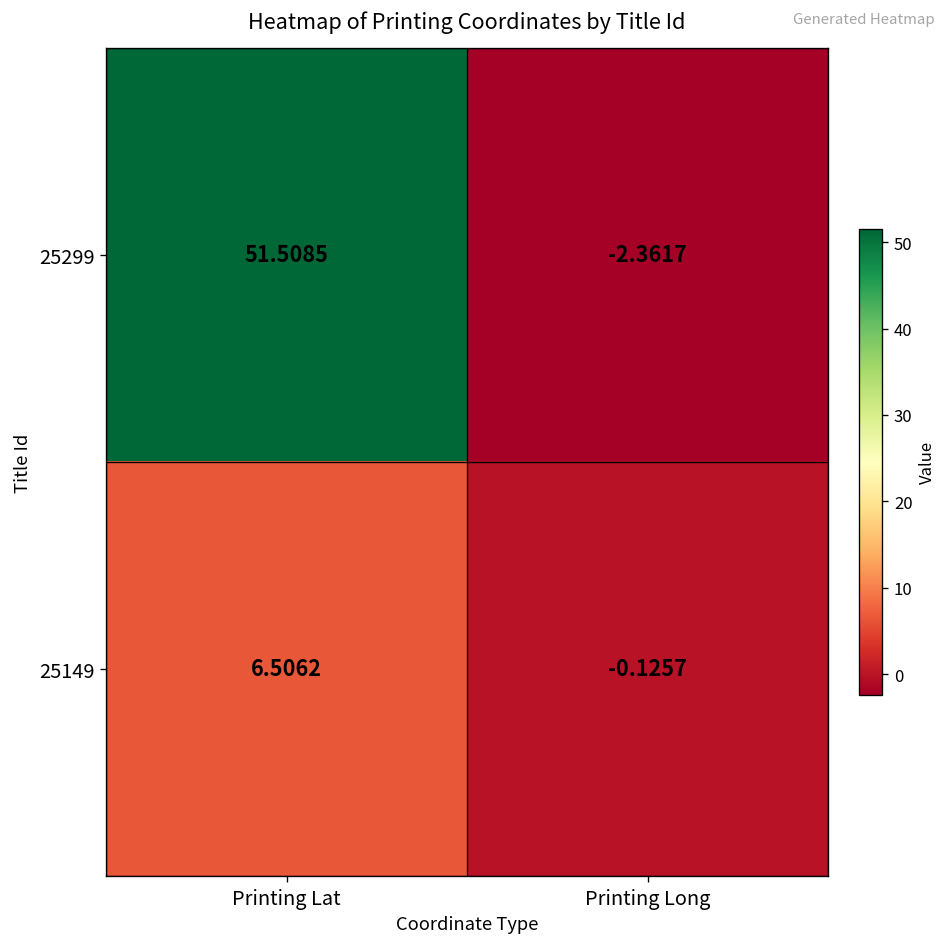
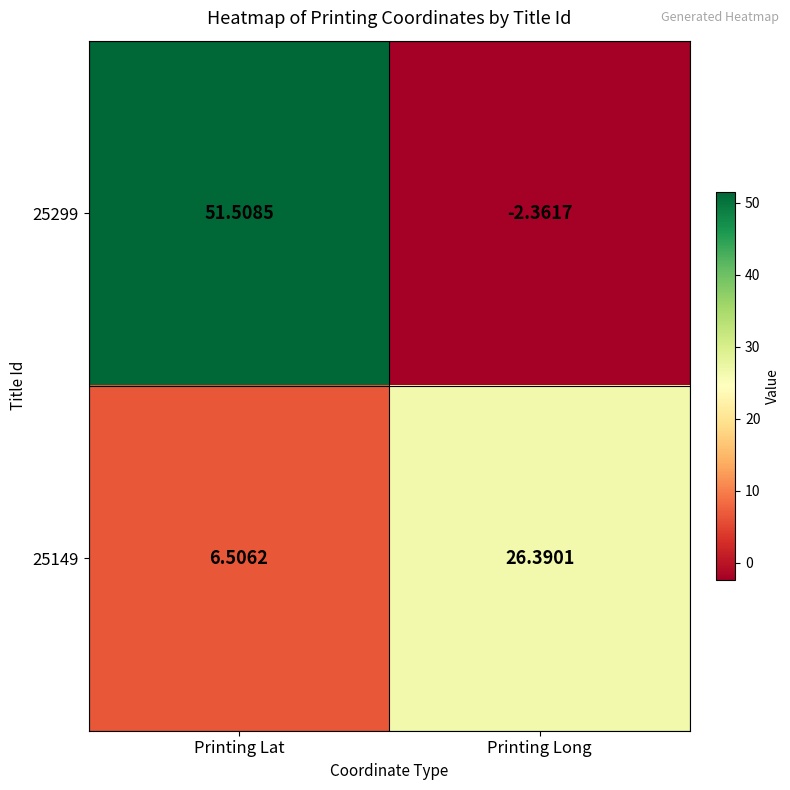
  {
    "25299": {
      "Printing Lat": 51.5085,
      "Printing Long": -2.3617
    },
    "25149": {
      "Printing Lat": 6.5062,
-     "Printing Long": -0.1257
+     "Printing Long": 26.3901
    }
  }
